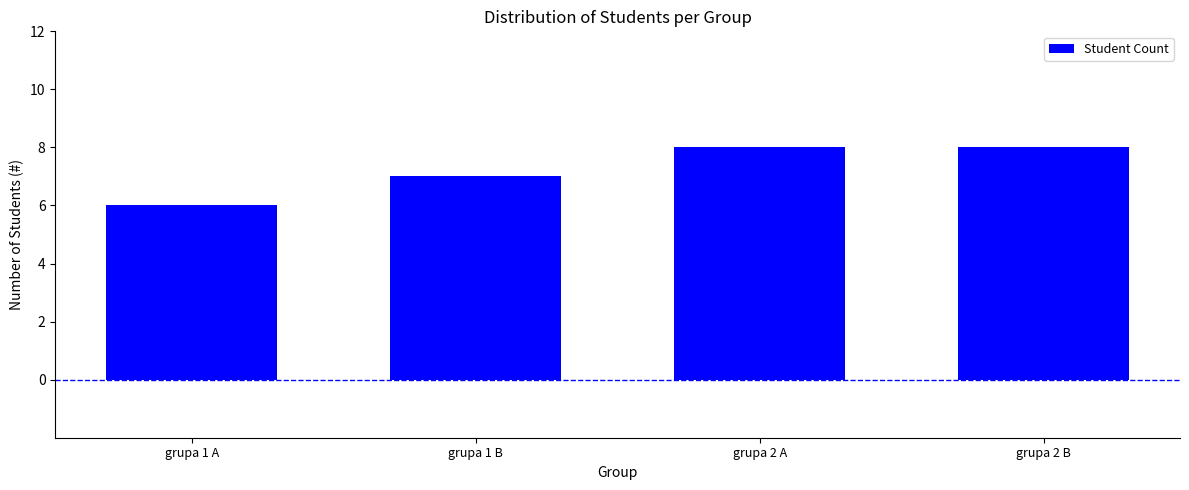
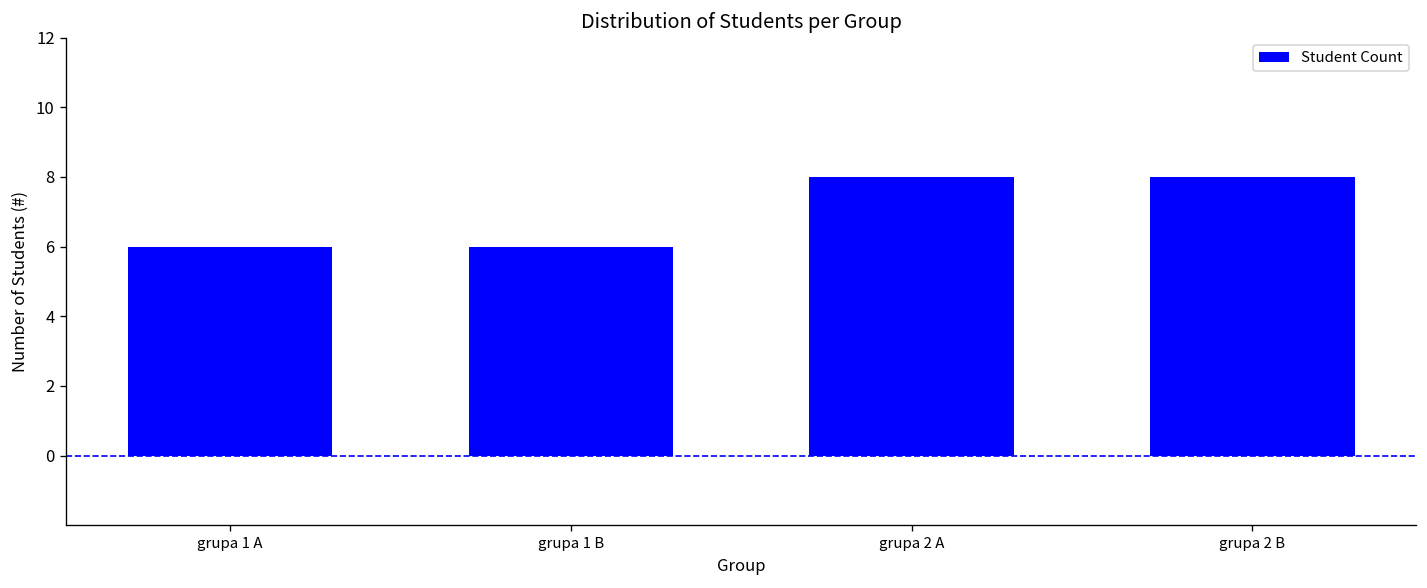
  {
    "grupa 1 A": 6,
-   "grupa 1 B": 7,
+   "grupa 1 B": 6,
    "grupa 2 A": 8,
    "grupa 2 B": 8
  }
